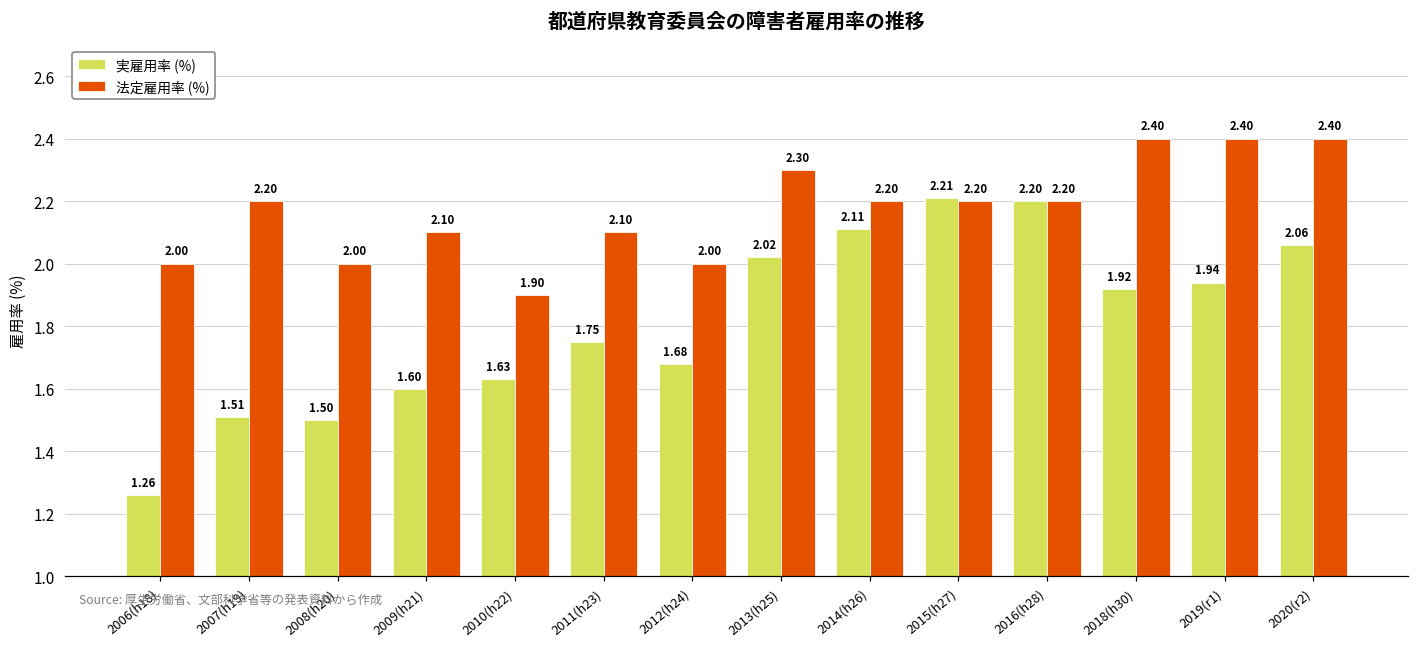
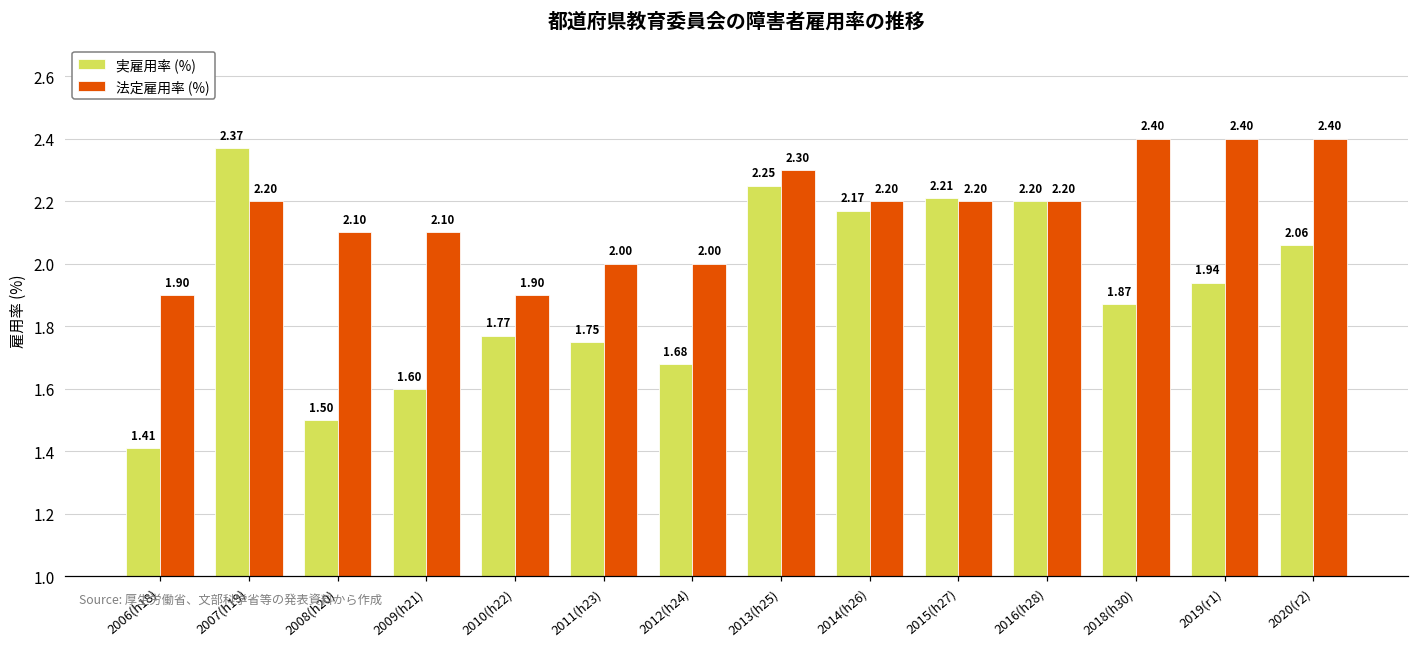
  {
    "実雇用率 (%)": {
-     "2006(h18)": 1.26,
-     "2007(h19)": 1.51,
+     "2006(h18)": 1.41,
+     "2007(h19)": 2.37,
      "2008(h20)": 1.50,
      "2009(h21)": 1.60,
-     "2010(h22)": 1.63,
+     "2010(h22)": 1.77,
      "2011(h23)": 1.75,
      "2012(h24)": 1.68,
-     "2013(h25)": 2.02,
-     "2014(h26)": 2.11,
+     "2013(h25)": 2.25,
+     "2014(h26)": 2.17,
      "2015(h27)": 2.21,
      "2016(h28)": 2.20,
-     "2018(h30)": 1.92,
+     "2018(h30)": 1.87,
      "2019(r1)": 1.94,
      "2020(r2)": 2.06
    },
    "法定雇用率 (%)": {
-     "2006(h18)": 2.00,
+     "2006(h18)": 1.90,
      "2007(h19)": 2.20,
-     "2008(h20)": 2.00,
+     "2008(h20)": 2.10,
      "2009(h21)": 2.10,
      "2010(h22)": 1.90,
-     "2011(h23)": 2.10,
+     "2011(h23)": 2.00,
      "2012(h24)": 2.00,
      "2013(h25)": 2.30,
      "2014(h26)": 2.20,
      "2015(h27)": 2.20,
      "2016(h28)": 2.20,
      "2018(h30)": 2.40,
      "2019(r1)": 2.40,
      "2020(r2)": 2.40
    }
  }
